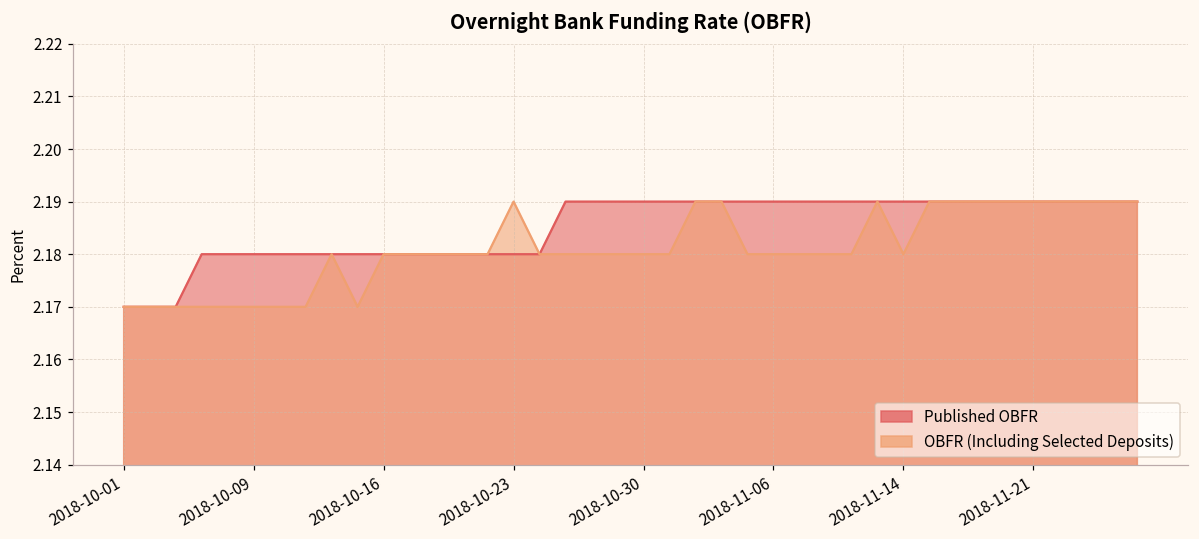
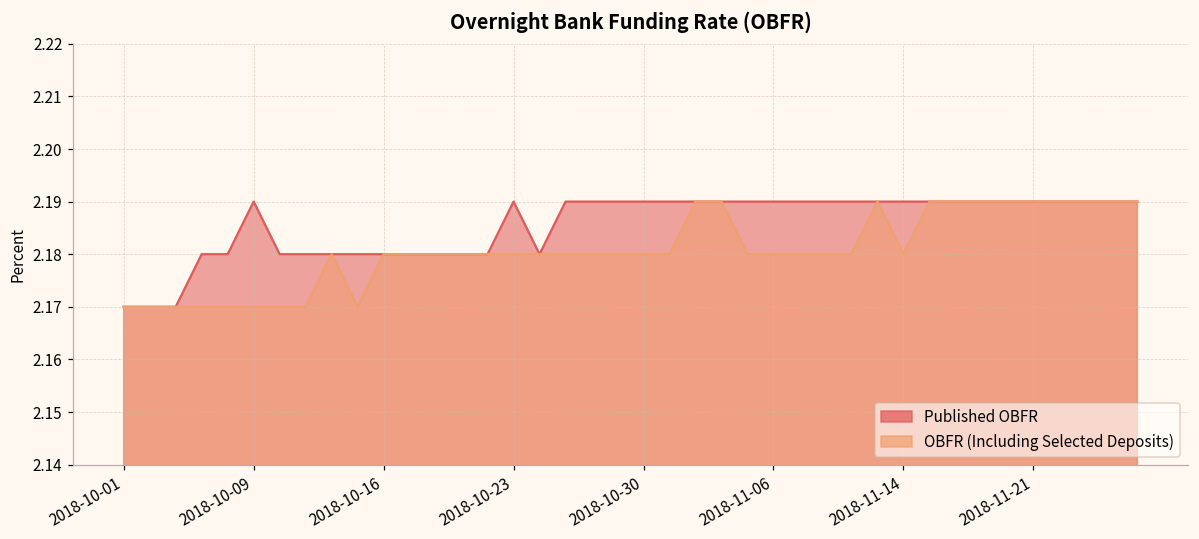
  {
    "Published OBFR": {
-     "2018-10-09": 2.18,
-     "2018-10-23": 2.18,
+     "2018-10-09": 2.19,
+     "2018-10-23": 2.19,
      "2018-10-30": 2.19,
      "2018-11-06": 2.19,
      "2018-11-14": 2.19
    },
    "OBFR (Including Selected Deposits)": {
      "2018-10-09": 2.17,
-     "2018-10-23": 2.19,
+     "2018-10-23": 2.18,
      "2018-10-30": 2.18,
      "2018-11-06": 2.18,
      "2018-11-14": 2.18
    }
  }
